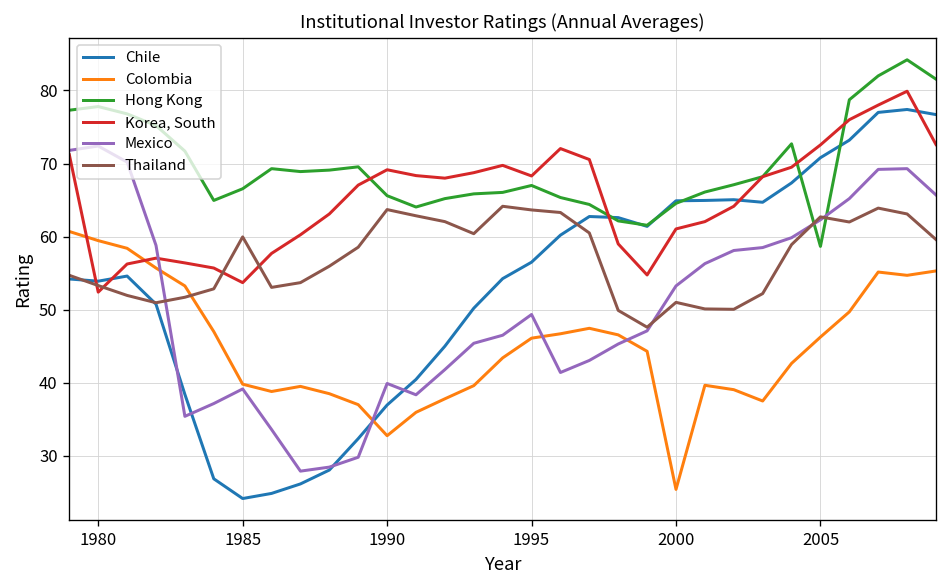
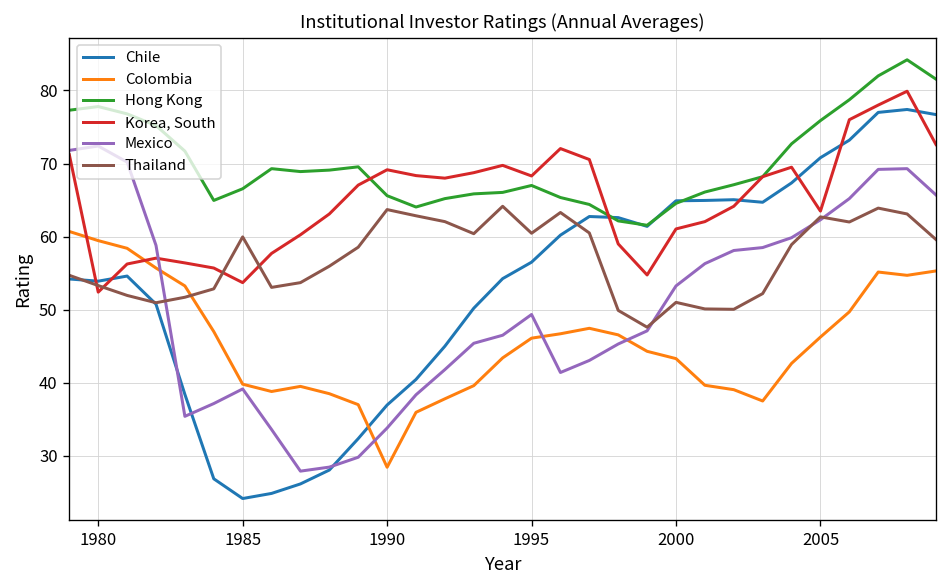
  {
    "Chile": {
      "1980": 54,
      "1985": 24,
      "1990": 37,
      "1995": 57,
      "2005": 71
    },
    "Colombia": {
      "1980": 59,
      "1985": 40,
-     "1990": 33,
+     "1990": 28,
      "1995": 46,
-     "2000": 25,
+     "2000": 43,
      "2005": 46
    },
    "Hong Kong": {
      "1985": 67,
      "1990": 66,
      "1995": 67,
-     "2005": 59
+     "2005": 76
    },
    "Korea, South": {
      "1980": 52,
      "1985": 54,
      "1990": 69,
      "1995": 68,
      "2000": 61,
-     "2005": 73
+     "2005": 63
    },
    "Mexico": {
      "1985": 39,
-     "1990": 40,
+     "1990": 34,
      "1995": 49,
      "2000": 53
    },
    "Thailand": {
      "1980": 53,
      "1985": 60,
      "1990": 64,
-     "1995": 64,
+     "1995": 60,
      "2000": 51
    }
  }
